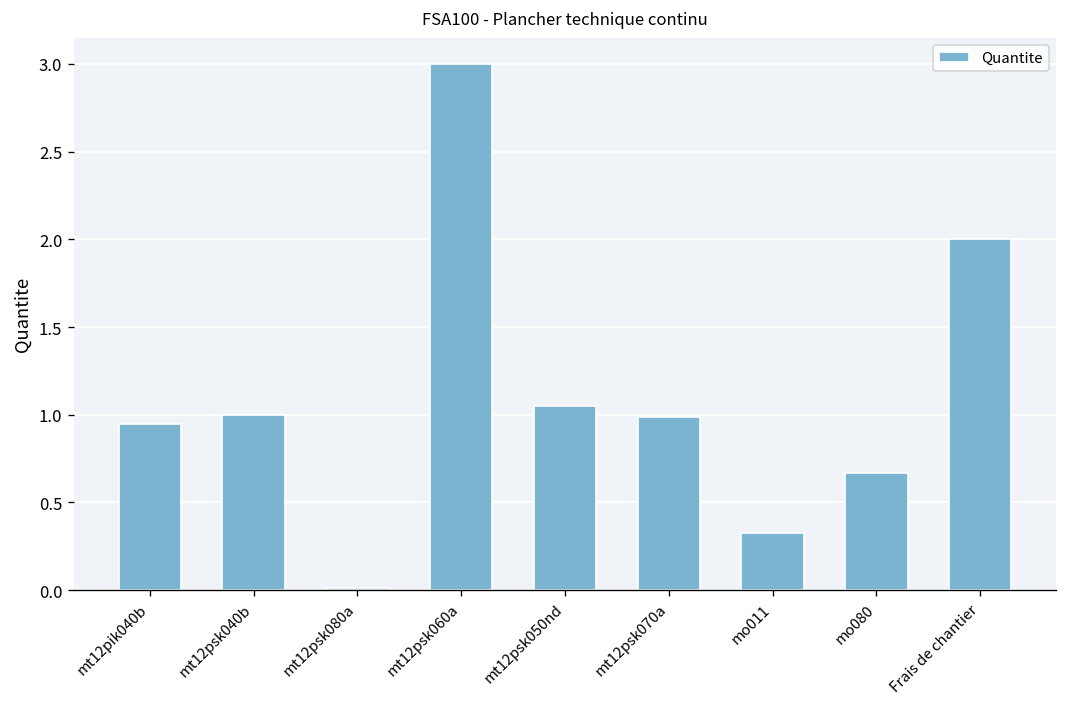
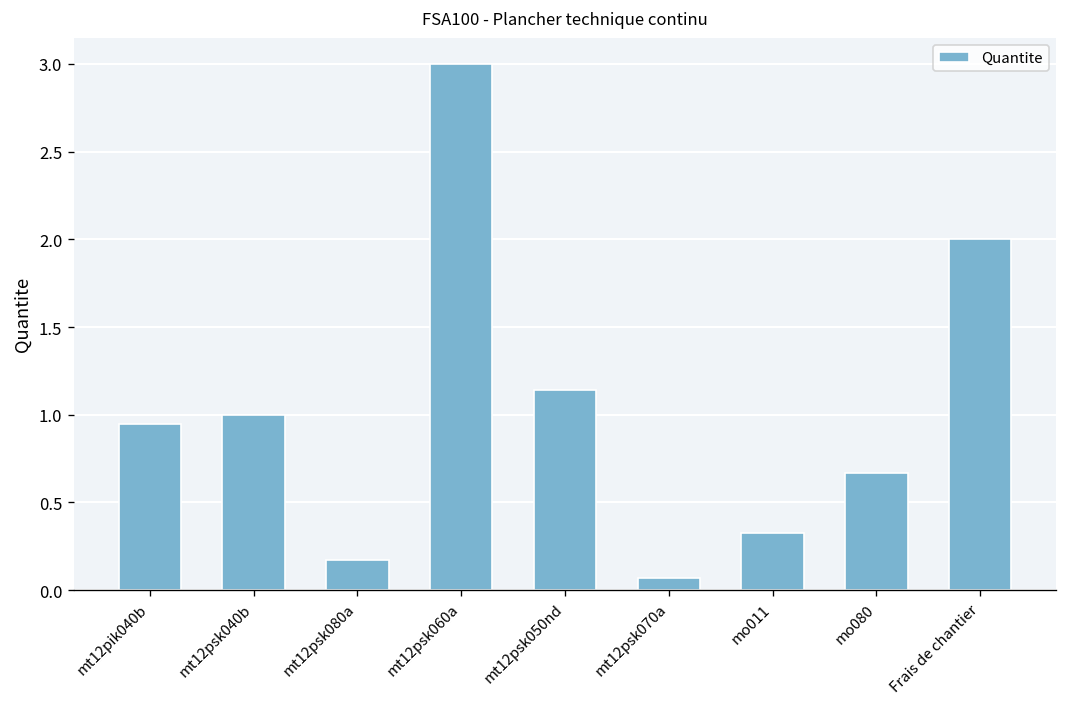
  {
    "mt12pik040b": 0.95,
    "mt12psk040b": 1.00,
-   "mt12psk080a": 0.01,
+   "mt12psk080a": 0.17,
    "mt12psk060a": 3.00,
-   "mt12psk050nd": 1.05,
-   "mt12psk070a": 0.99,
+   "mt12psk050nd": 1.14,
+   "mt12psk070a": 0.07,
    "mo011": 0.33,
    "mo080": 0.67,
    "Frais de chantier": 2.00
  }
